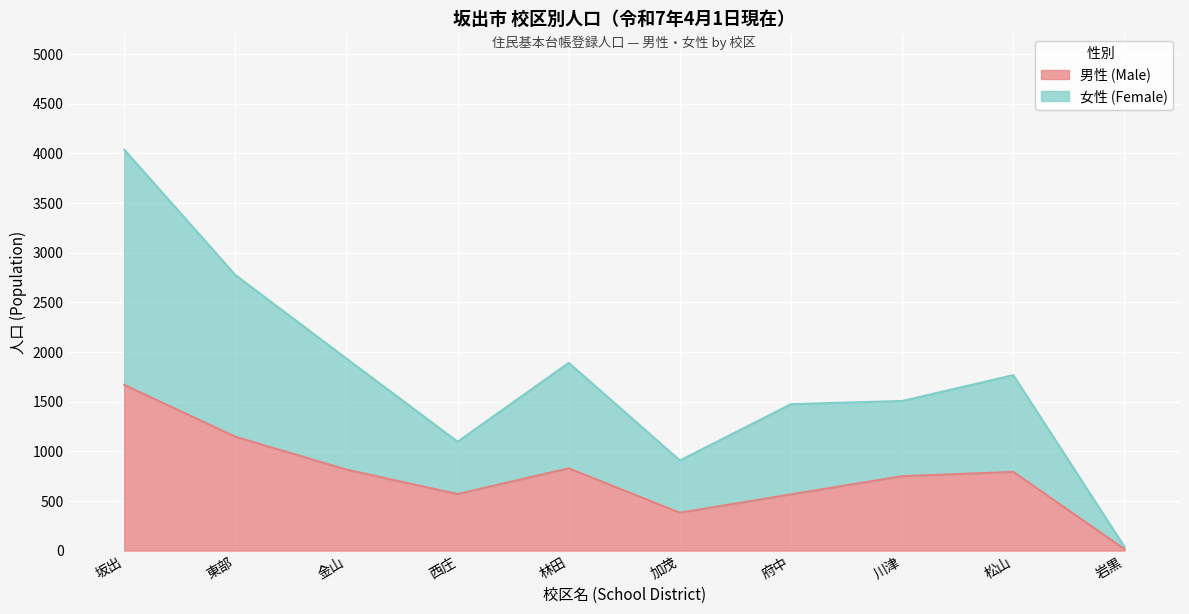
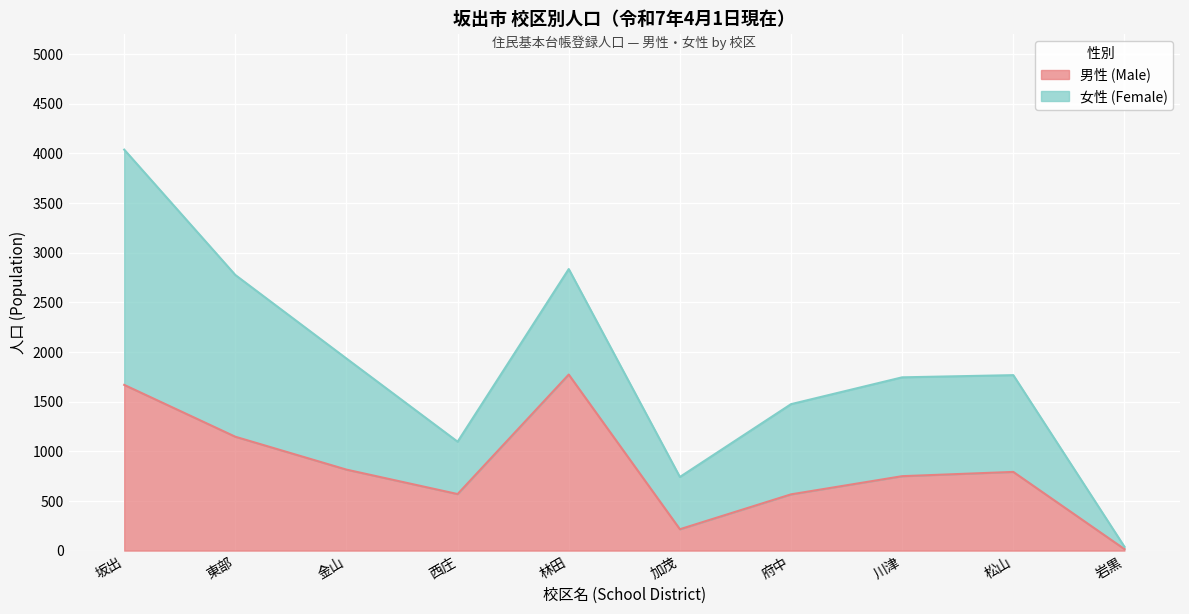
  {
    "男性 (Male)": {
      "坂出": 1700,
      "東部": 1100,
      "金山": 800,
      "西庄": 600,
-     "林田": 800,
-     "加茂": 400,
+     "林田": 1800,
+     "加茂": 200,
      "府中": 600,
      "川津": 700,
      "松山": 800
    },
    "女性 (Female)": {
      "坂出": 2400,
      "東部": 1600,
      "金山": 1100,
      "西庄": 500,
      "林田": 1100,
      "加茂": 500,
      "府中": 900,
-     "川津": 800,
+     "川津": 1000,
      "松山": 1000
    }
  }
